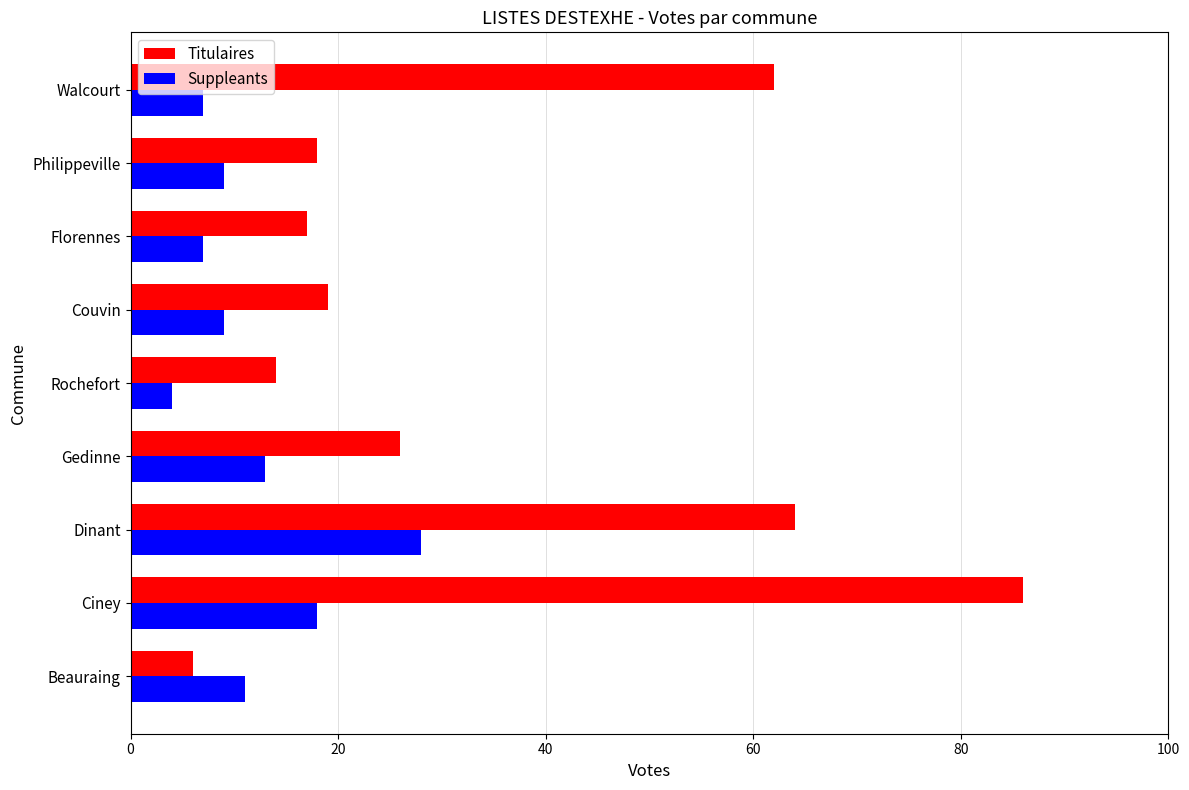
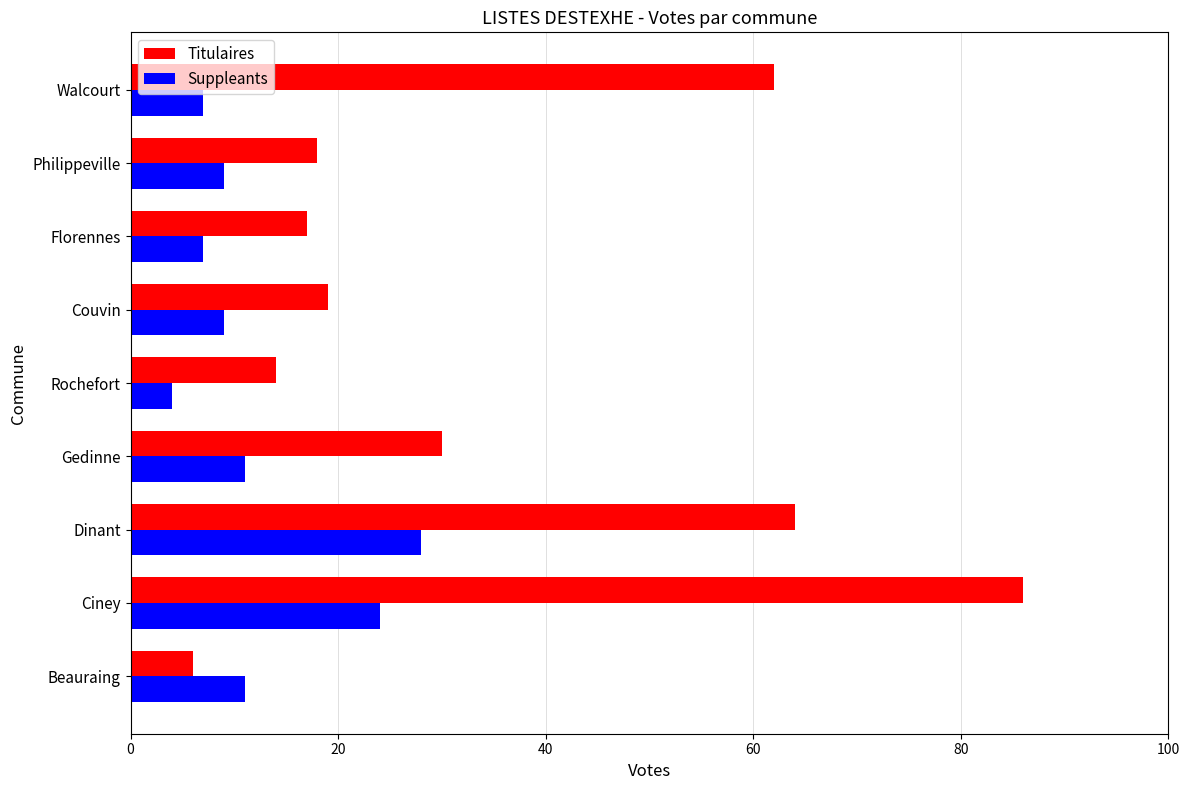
  {
    "Titulaires": {
      "Walcourt": 62,
      "Philippeville": 18,
      "Florennes": 17,
      "Couvin": 19,
      "Rochefort": 14,
-     "Gedinne": 26,
+     "Gedinne": 30,
      "Dinant": 64,
      "Ciney": 86,
      "Beauraing": 6
    },
    "Suppleants": {
      "Walcourt": 7,
      "Philippeville": 9,
      "Florennes": 7,
      "Couvin": 9,
      "Rochefort": 4,
-     "Gedinne": 13,
+     "Gedinne": 11,
      "Dinant": 28,
-     "Ciney": 18,
+     "Ciney": 24,
      "Beauraing": 11
    }
  }
